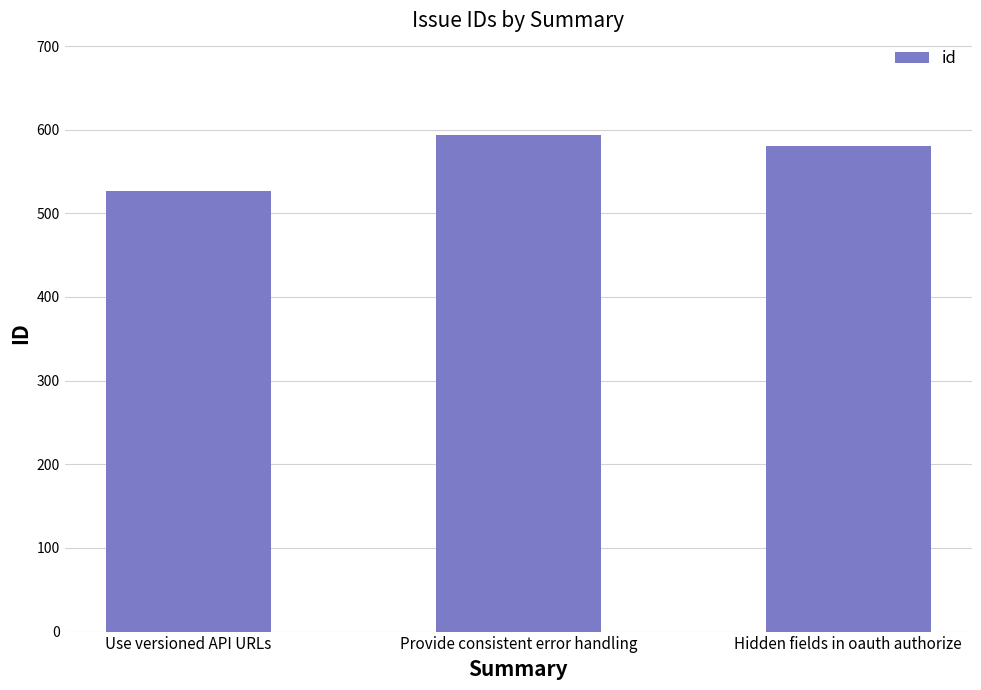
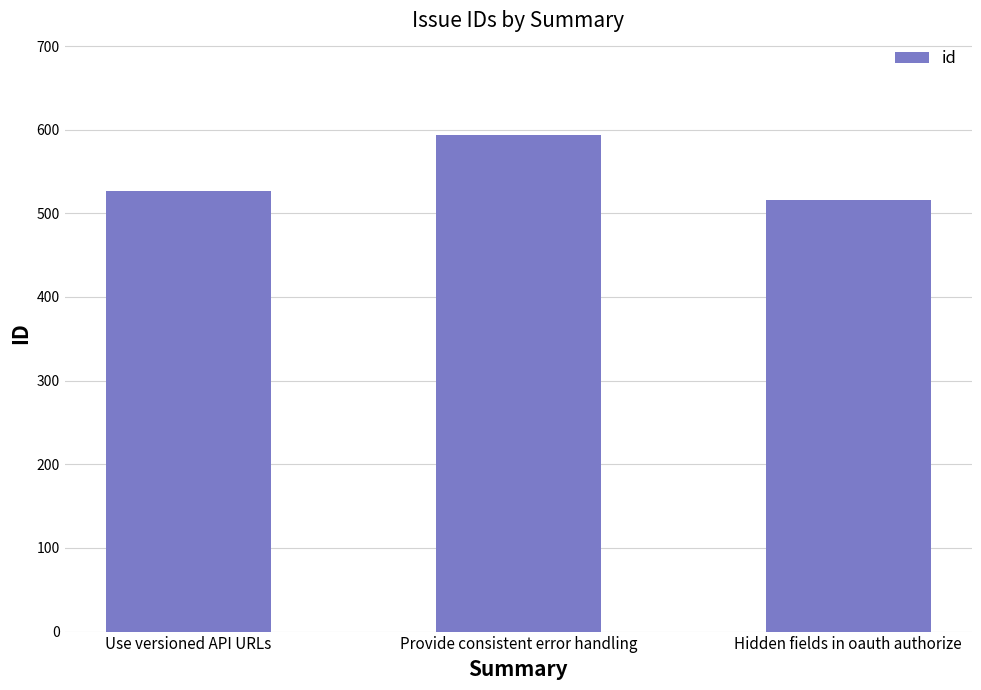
  {
    "Use versioned API URLs": 530,
    "Provide consistent error handling": 590,
-   "Hidden fields in oauth authorize": 580
+   "Hidden fields in oauth authorize": 520
  }
